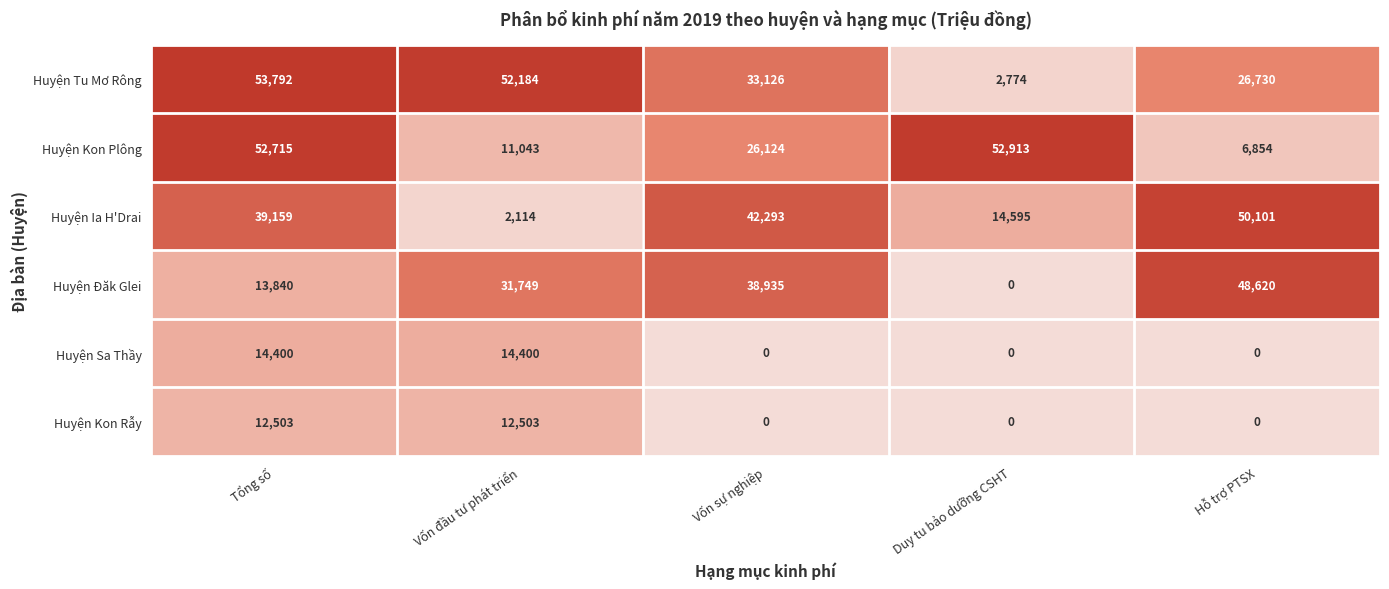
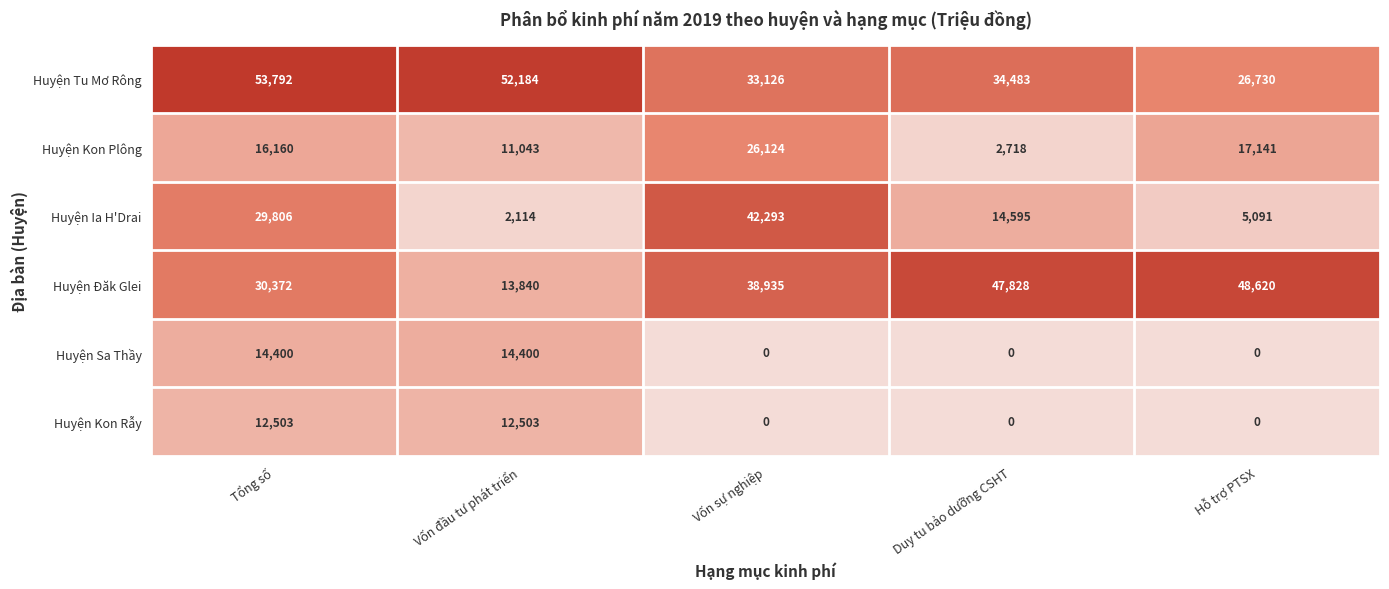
  {
    "Huyện Tu Mơ Rông": {
      "Tổng số": "53,792",
      "Vốn đầu tư phát triển": "52,184",
      "Vốn sự nghiệp": "33,126",
-     "Duy tu bảo dưỡng CSHT": "2,774",
+     "Duy tu bảo dưỡng CSHT": "34,483",
      "Hỗ trợ PTSX": "26,730"
    },
    "Huyện Kon Plông": {
-     "Tổng số": "52,715",
+     "Tổng số": "16,160",
      "Vốn đầu tư phát triển": "11,043",
      "Vốn sự nghiệp": "26,124",
-     "Duy tu bảo dưỡng CSHT": "52,913",
-     "Hỗ trợ PTSX": "6,854"
+     "Duy tu bảo dưỡng CSHT": "2,718",
+     "Hỗ trợ PTSX": "17,141"
    },
    "Huyện Ia H'Drai": {
-     "Tổng số": "39,159",
+     "Tổng số": "29,806",
      "Vốn đầu tư phát triển": "2,114",
      "Vốn sự nghiệp": "42,293",
      "Duy tu bảo dưỡng CSHT": "14,595",
-     "Hỗ trợ PTSX": "50,101"
+     "Hỗ trợ PTSX": "5,091"
    },
    "Huyện Đăk Glei": {
-     "Tổng số": "13,840",
-     "Vốn đầu tư phát triển": "31,749",
+     "Tổng số": "30,372",
+     "Vốn đầu tư phát triển": "13,840",
      "Vốn sự nghiệp": "38,935",
-     "Duy tu bảo dưỡng CSHT": "0",
+     "Duy tu bảo dưỡng CSHT": "47,828",
      "Hỗ trợ PTSX": "48,620"
    },
    "Huyện Sa Thầy": {
      "Tổng số": "14,400",
      "Vốn đầu tư phát triển": "14,400",
      "Vốn sự nghiệp": "0",
      "Duy tu bảo dưỡng CSHT": "0",
      "Hỗ trợ PTSX": "0"
    },
    "Huyện Kon Rẫy": {
      "Tổng số": "12,503",
      "Vốn đầu tư phát triển": "12,503",
      "Vốn sự nghiệp": "0",
      "Duy tu bảo dưỡng CSHT": "0",
      "Hỗ trợ PTSX": "0"
    }
  }
